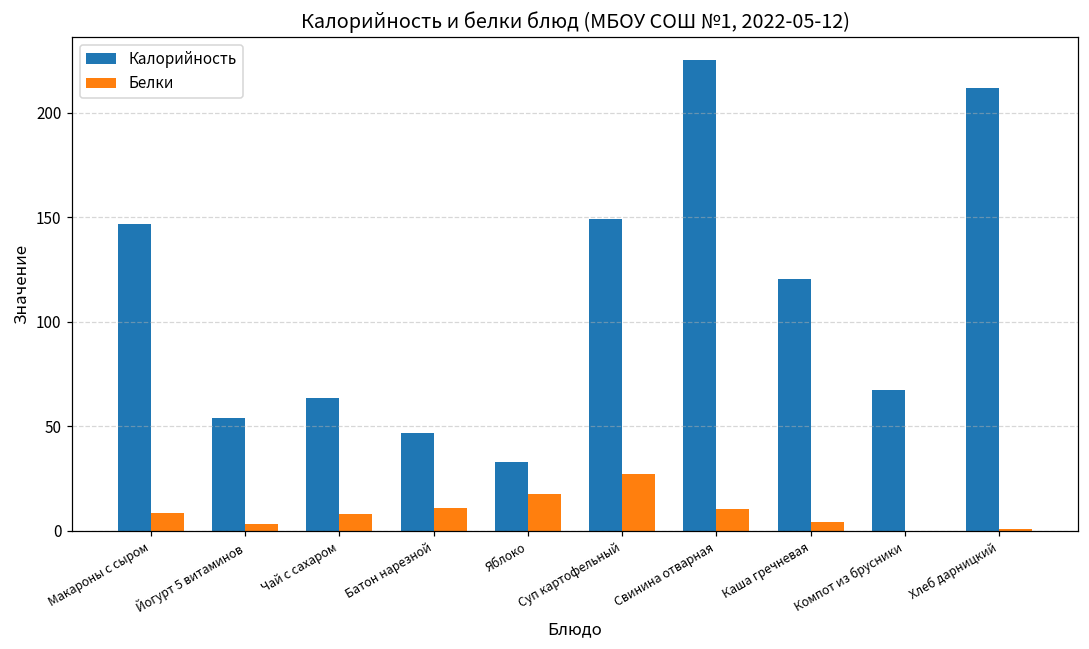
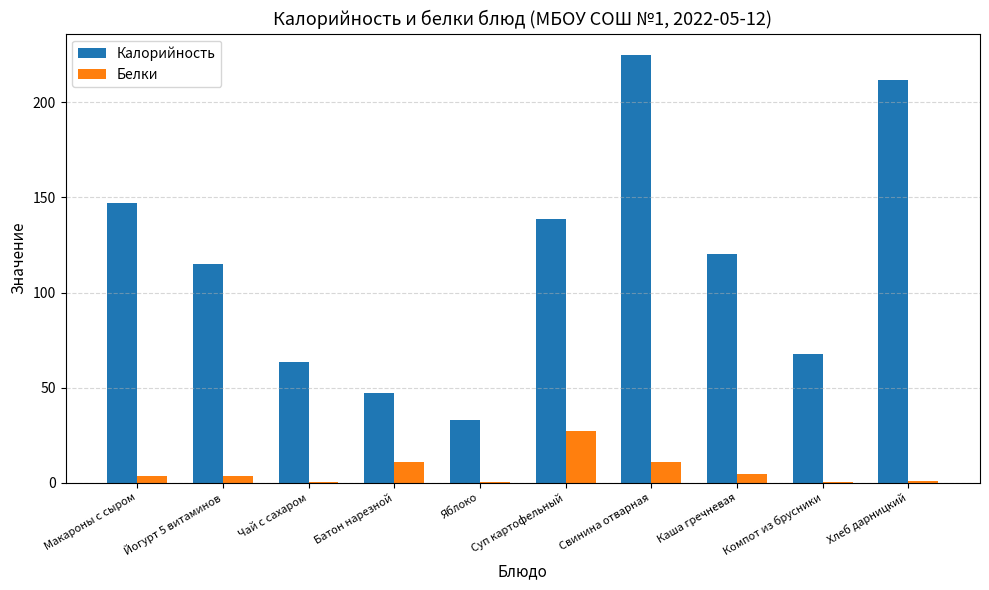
  {
    "Калорийность": {
      "Макароны с сыром": 147,
-     "Йогурт 5 витаминов": 54,
+     "Йогурт 5 витаминов": 115,
      "Чай с сахаром": 64,
      "Батон нарезной": 47,
      "Яблоко": 33,
-     "Суп картофельный": 149,
+     "Суп картофельный": 139,
      "Свинина отварная": 225,
      "Каша гречневая": 120,
      "Компот из брусники": 68,
      "Хлеб дарницкий": 212
    },
    "Белки": {
-     "Макароны с сыром": 8,
+     "Макароны с сыром": 3,
      "Йогурт 5 витаминов": 4,
-     "Чай с сахаром": 8,
+     "Чай с сахаром": 0,
      "Батон нарезной": 11,
-     "Яблоко": 18,
+     "Яблоко": 1,
      "Суп картофельный": 27,
      "Свинина отварная": 11,
      "Каша гречневая": 4
    }
  }
